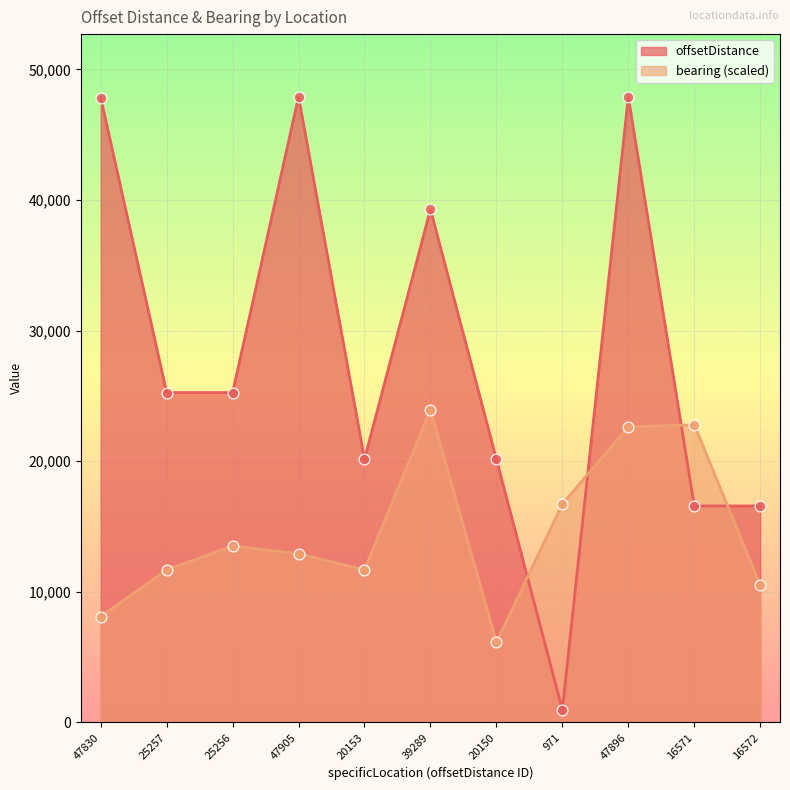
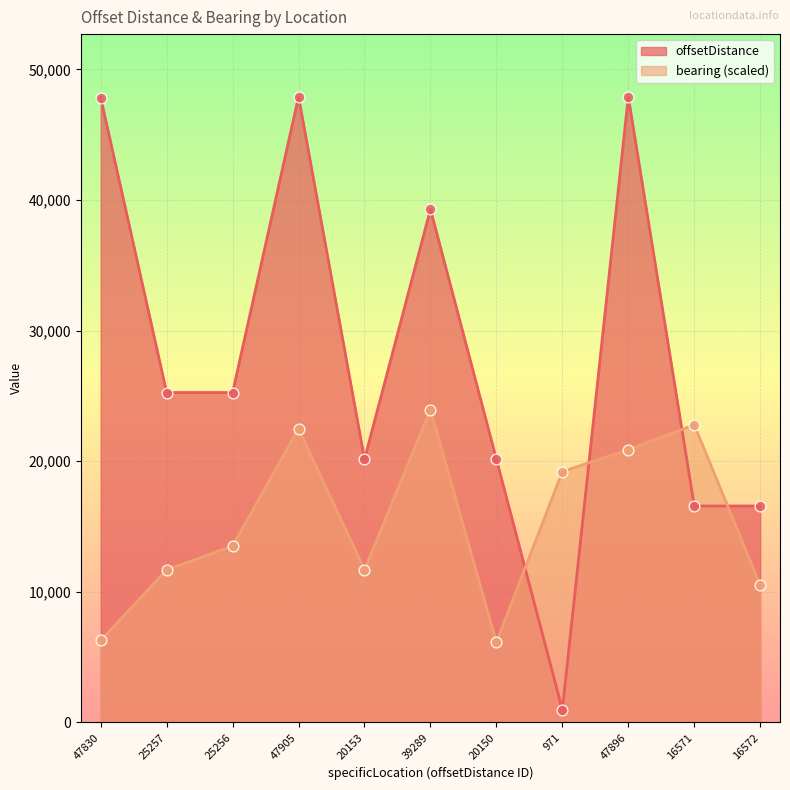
  {
    "offsetDistance": {
      "47830": "47,800",
      "25257": "25,300",
      "25256": "25,300",
      "47905": "47,900",
      "20153": "20,200",
      "39289": "39,300",
      "20150": "20,200",
      "971": "1,000",
      "47896": "47,900",
      "16571": "16,600",
      "16572": "16,600"
    },
    "bearing (scaled)": {
-     "47830": "8,100",
+     "47830": "6,300",
      "25257": "11,700",
      "25256": "13,500",
-     "47905": "12,900",
+     "47905": "22,500",
      "20153": "11,700",
      "39289": "24,000",
      "20150": "6,100",
-     "971": "16,700",
-     "47896": "22,600",
+     "971": "19,200",
+     "47896": "20,900",
      "16571": "22,800",
      "16572": "10,500"
    }
  }
